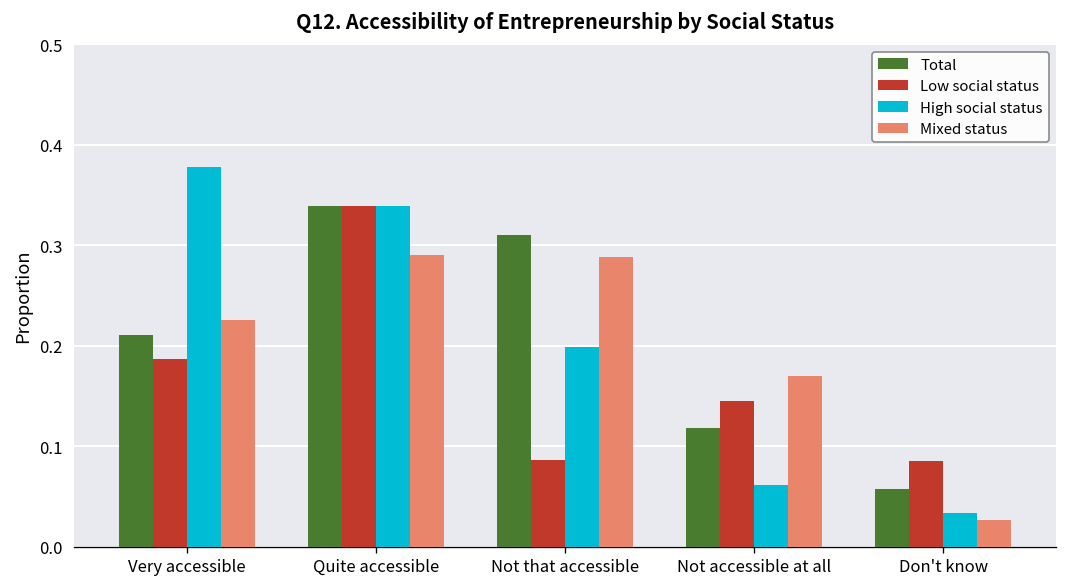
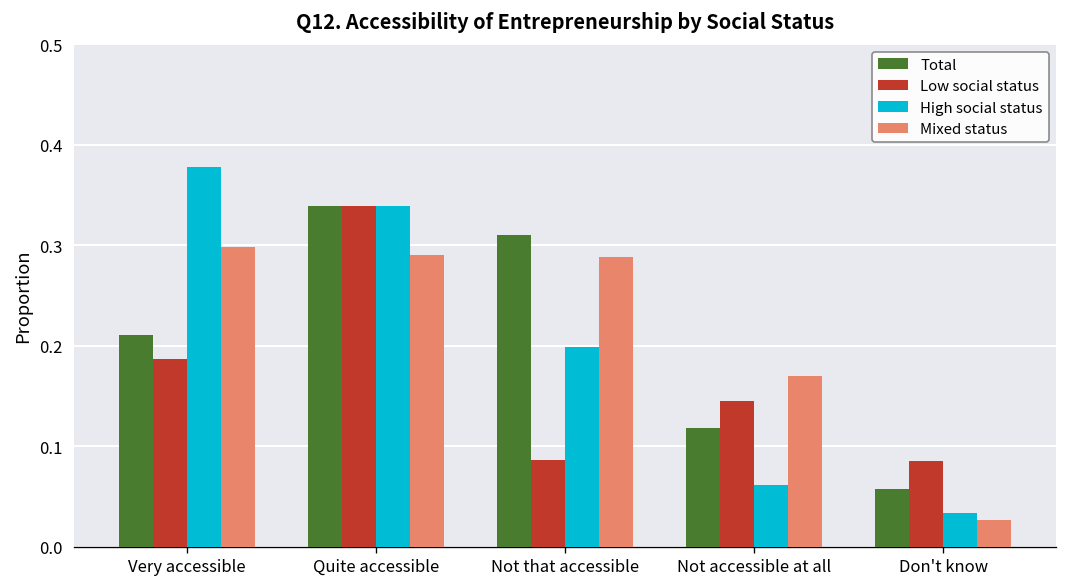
  {
    "Total": {
      "Very accessible": 0.21,
      "Quite accessible": 0.34,
      "Not that accessible": 0.31,
      "Not accessible at all": 0.12,
      "Don't know": 0.06
    },
    "Low social status": {
      "Very accessible": 0.19,
      "Quite accessible": 0.34,
      "Not that accessible": 0.09,
      "Not accessible at all": 0.15,
      "Don't know": 0.08
    },
    "High social status": {
      "Very accessible": 0.38,
      "Quite accessible": 0.34,
      "Not that accessible": 0.20,
      "Not accessible at all": 0.06,
      "Don't know": 0.03
    },
    "Mixed status": {
-     "Very accessible": 0.23,
+     "Very accessible": 0.30,
      "Quite accessible": 0.29,
      "Not that accessible": 0.29,
      "Not accessible at all": 0.17,
      "Don't know": 0.03
    }
  }
